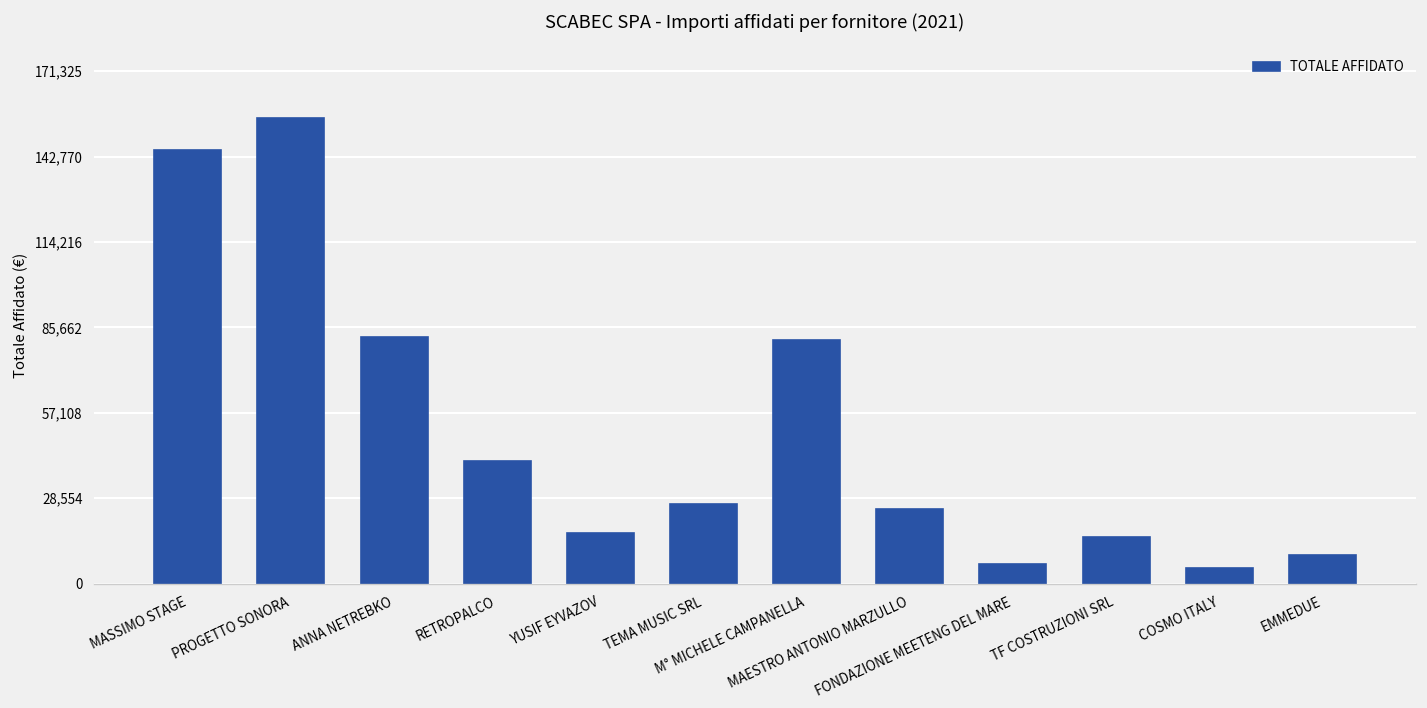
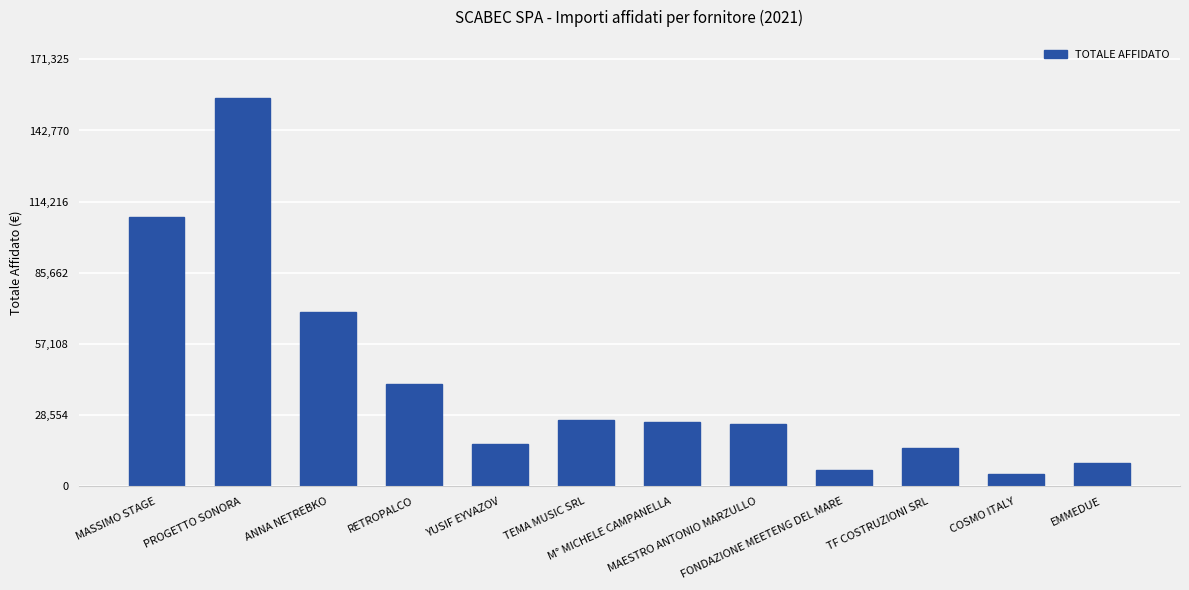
  {
-   "MASSIMO STAGE": "145,000",
+   "MASSIMO STAGE": "108,000",
    "PROGETTO SONORA": "156,000",
-   "ANNA NETREBKO": "83,000",
+   "ANNA NETREBKO": "70,000",
    "RETROPALCO": "41,000",
    "YUSIF EYVAZOV": "17,000",
    "TEMA MUSIC SRL": "27,000",
-   "M° MICHELE CAMPANELLA": "81,000",
+   "M° MICHELE CAMPANELLA": "26,000",
    "MAESTRO ANTONIO MARZULLO": "25,000",
    "FONDAZIONE MEETENG DEL MARE": "7,000",
    "TF COSTRUZIONI SRL": "15,000",
    "COSMO ITALY": "5,000",
    "EMMEDUE": "10,000"
  }
